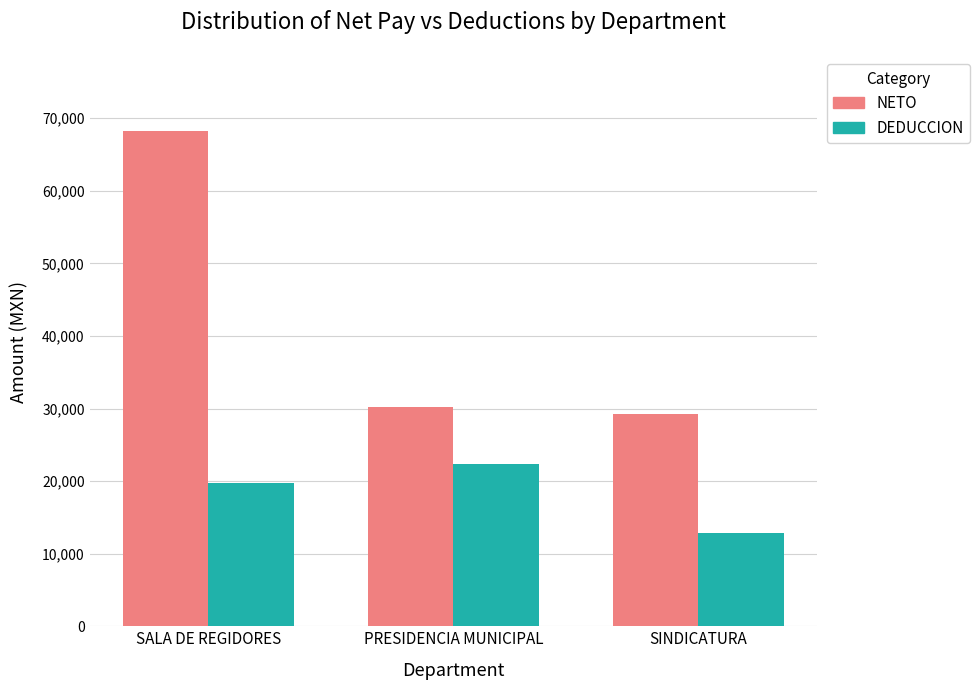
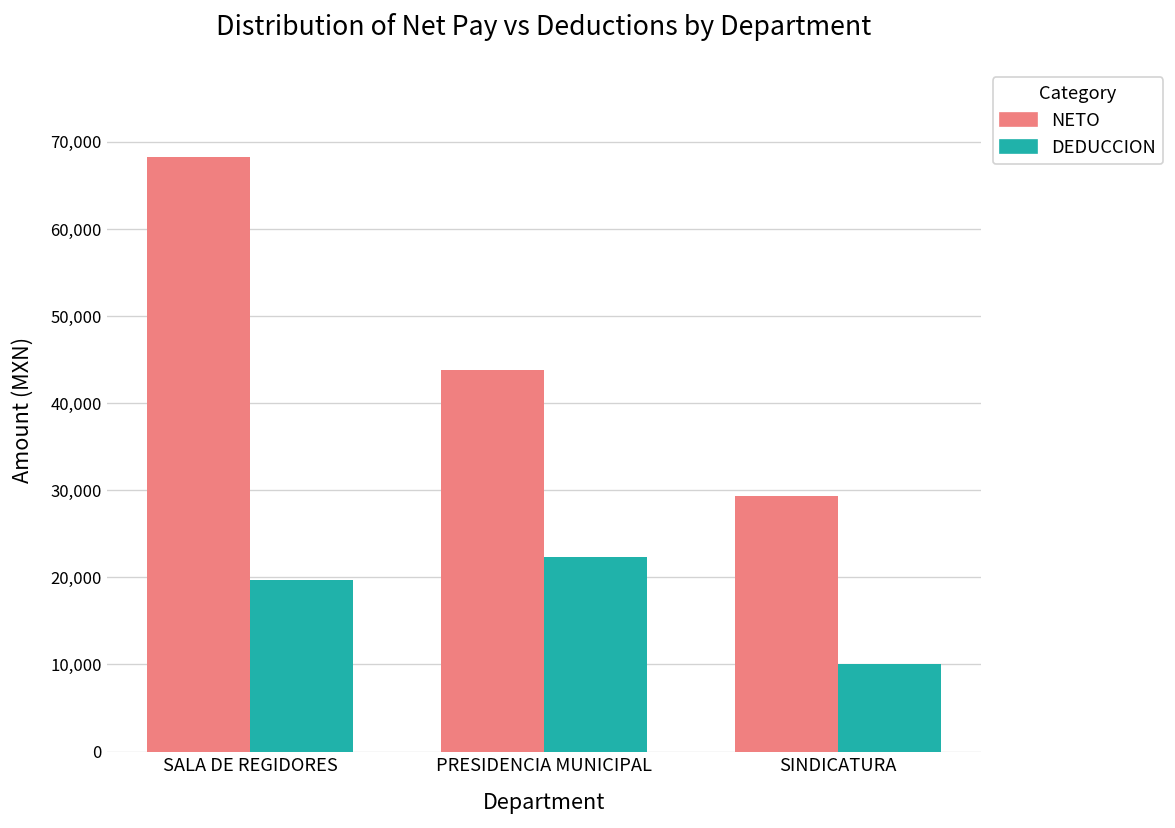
  {
    "NETO": {
      "SALA DE REGIDORES": "68,000",
-     "PRESIDENCIA MUNICIPAL": "30,000",
+     "PRESIDENCIA MUNICIPAL": "44,000",
      "SINDICATURA": "29,000"
    },
    "DEDUCCION": {
      "SALA DE REGIDORES": "20,000",
      "PRESIDENCIA MUNICIPAL": "22,000",
-     "SINDICATURA": "13,000"
+     "SINDICATURA": "10,000"
    }
  }
